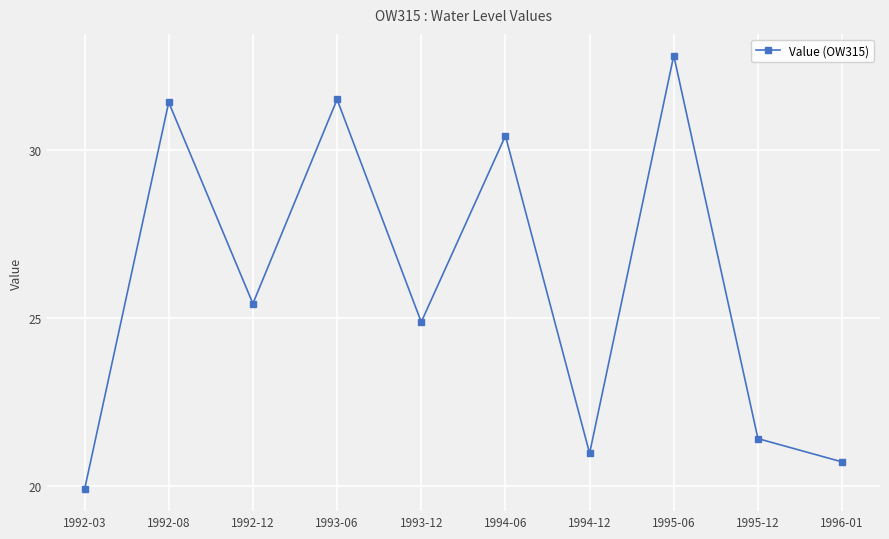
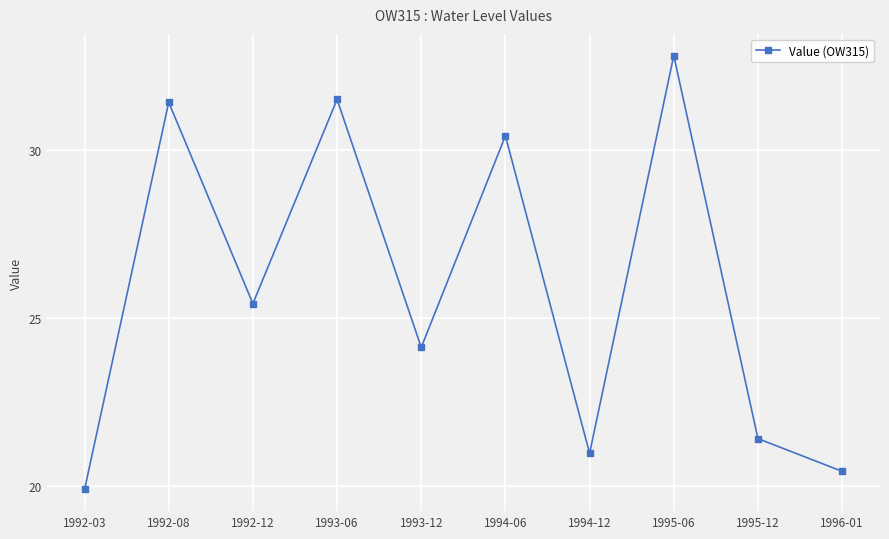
  {
    "1992-03": 19.9,
    "1992-08": 31.4,
    "1992-12": 25.4,
    "1993-06": 31.5,
-   "1993-12": 24.9,
+   "1993-12": 24.1,
    "1994-06": 30.4,
    "1994-12": 21.0,
    "1995-06": 32.8,
    "1995-12": 21.4,
-   "1996-01": 20.7
+   "1996-01": 20.4
  }
